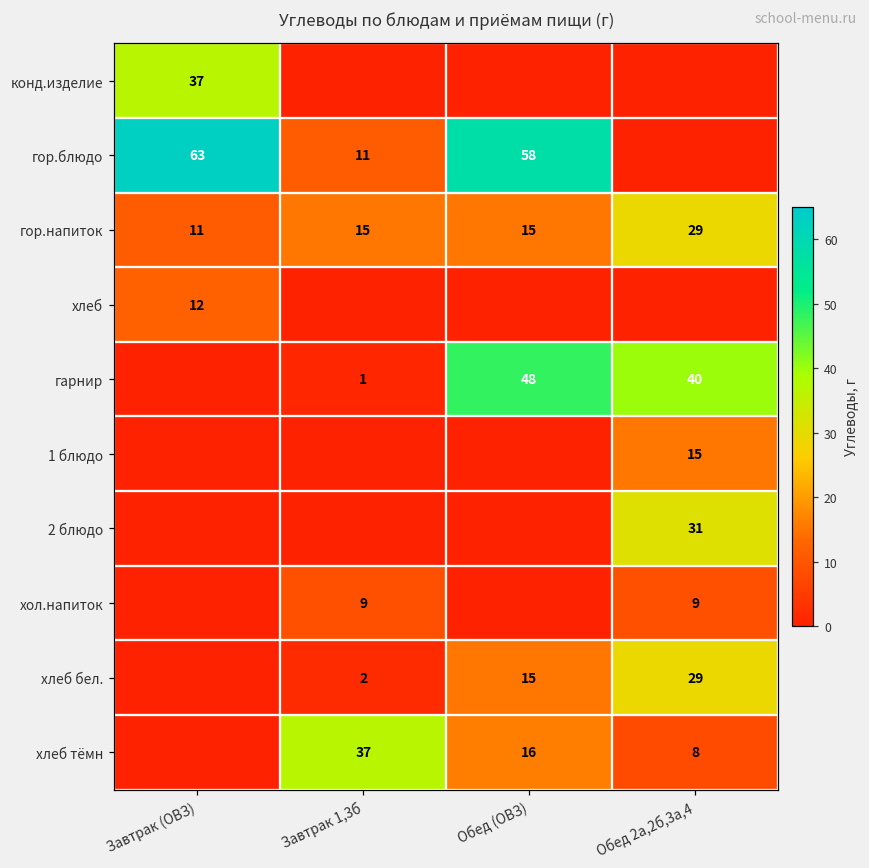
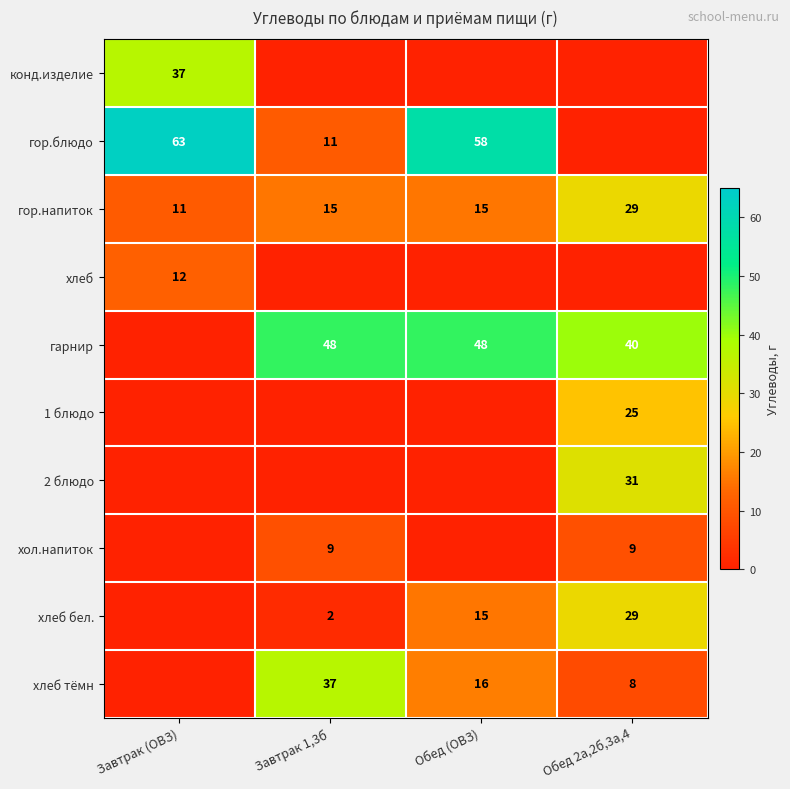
  {
    "конд.изделие": {
      "Завтрак (ОВЗ)": 37
    },
    "гор.блюдо": {
      "Завтрак (ОВЗ)": 63,
      "Завтрак 1,3б": 11,
      "Обед (ОВЗ)": 58
    },
    "гор.напиток": {
      "Завтрак (ОВЗ)": 11,
      "Завтрак 1,3б": 15,
      "Обед (ОВЗ)": 15,
      "Обед 2а,2б,3а,4": 29
    },
    "хлеб": {
      "Завтрак (ОВЗ)": 12
    },
    "гарнир": {
-     "Завтрак 1,3б": 1,
+     "Завтрак 1,3б": 48,
      "Обед (ОВЗ)": 48,
      "Обед 2а,2б,3а,4": 40
    },
    "1 блюдо": {
-     "Обед 2а,2б,3а,4": 15
+     "Обед 2а,2б,3а,4": 25
    },
    "2 блюдо": {
      "Обед 2а,2б,3а,4": 31
    },
    "хол.напиток": {
      "Завтрак 1,3б": 9,
      "Обед 2а,2б,3а,4": 9
    },
    "хлеб бел.": {
      "Завтрак 1,3б": 2,
      "Обед (ОВЗ)": 15,
      "Обед 2а,2б,3а,4": 29
    },
    "хлеб тёмн": {
      "Завтрак 1,3б": 37,
      "Обед (ОВЗ)": 16,
      "Обед 2а,2б,3а,4": 8
    }
  }
